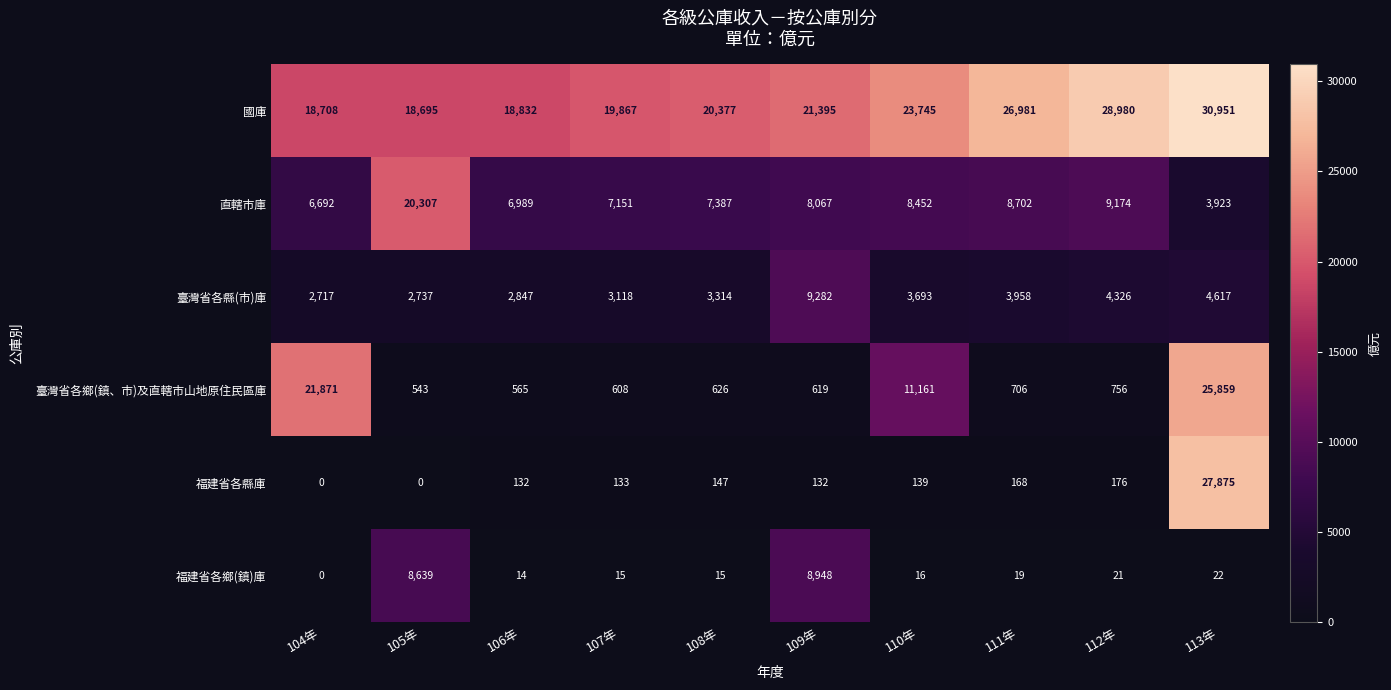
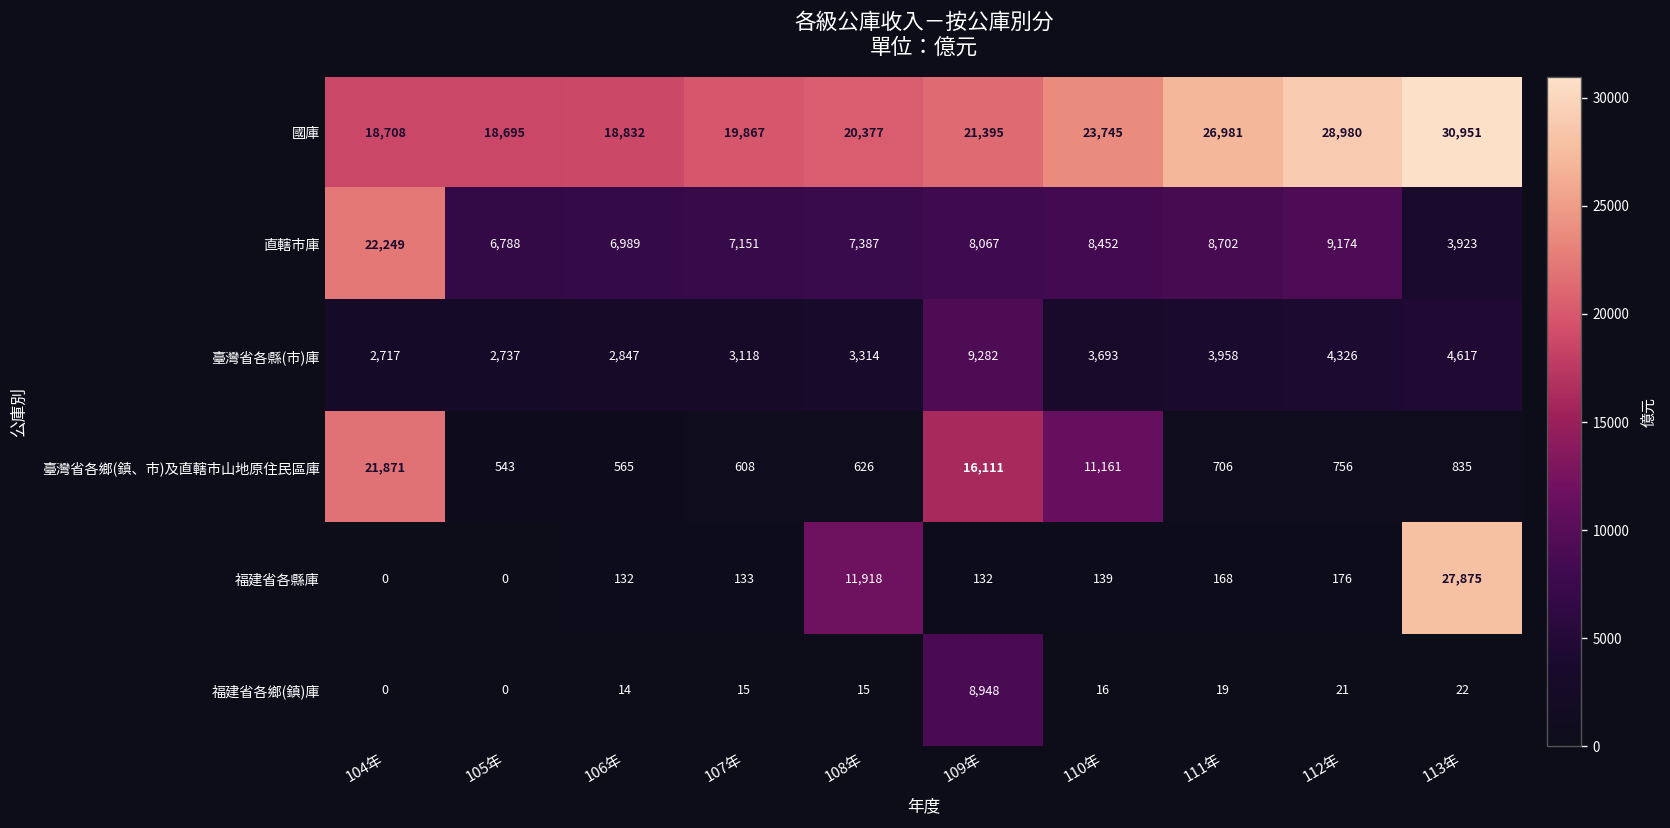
  {
    "國庫": {
      "104年": "18,708",
      "105年": "18,695",
      "106年": "18,832",
      "107年": "19,867",
      "108年": "20,377",
      "109年": "21,395",
      "110年": "23,745",
      "111年": "26,981",
      "112年": "28,980",
      "113年": "30,951"
    },
    "直轄市庫": {
-     "104年": "6,692",
-     "105年": "20,307",
+     "104年": "22,249",
+     "105年": "6,788",
      "106年": "6,989",
      "107年": "7,151",
      "108年": "7,387",
      "109年": "8,067",
      "110年": "8,452",
      "111年": "8,702",
      "112年": "9,174",
      "113年": "3,923"
    },
    "臺灣省各縣(市)庫": {
      "104年": "2,717",
      "105年": "2,737",
      "106年": "2,847",
      "107年": "3,118",
      "108年": "3,314",
      "109年": "9,282",
      "110年": "3,693",
      "111年": "3,958",
      "112年": "4,326",
      "113年": "4,617"
    },
    "臺灣省各鄉(鎮、市)及直轄市山地原住民區庫": {
      "104年": "21,871",
      "105年": "543",
      "106年": "565",
      "107年": "608",
      "108年": "626",
-     "109年": "619",
+     "109年": "16,111",
      "110年": "11,161",
      "111年": "706",
      "112年": "756",
-     "113年": "25,859"
+     "113年": "835"
    },
    "福建省各縣庫": {
      "104年": "0",
      "105年": "0",
      "106年": "132",
      "107年": "133",
-     "108年": "147",
+     "108年": "11,918",
      "109年": "132",
      "110年": "139",
      "111年": "168",
      "112年": "176",
      "113年": "27,875"
    },
    "福建省各鄉(鎮)庫": {
      "104年": "0",
-     "105年": "8,639",
+     "105年": "0",
      "106年": "14",
      "107年": "15",
      "108年": "15",
      "109年": "8,948",
      "110年": "16",
      "111年": "19",
      "112年": "21",
      "113年": "22"
    }
  }
